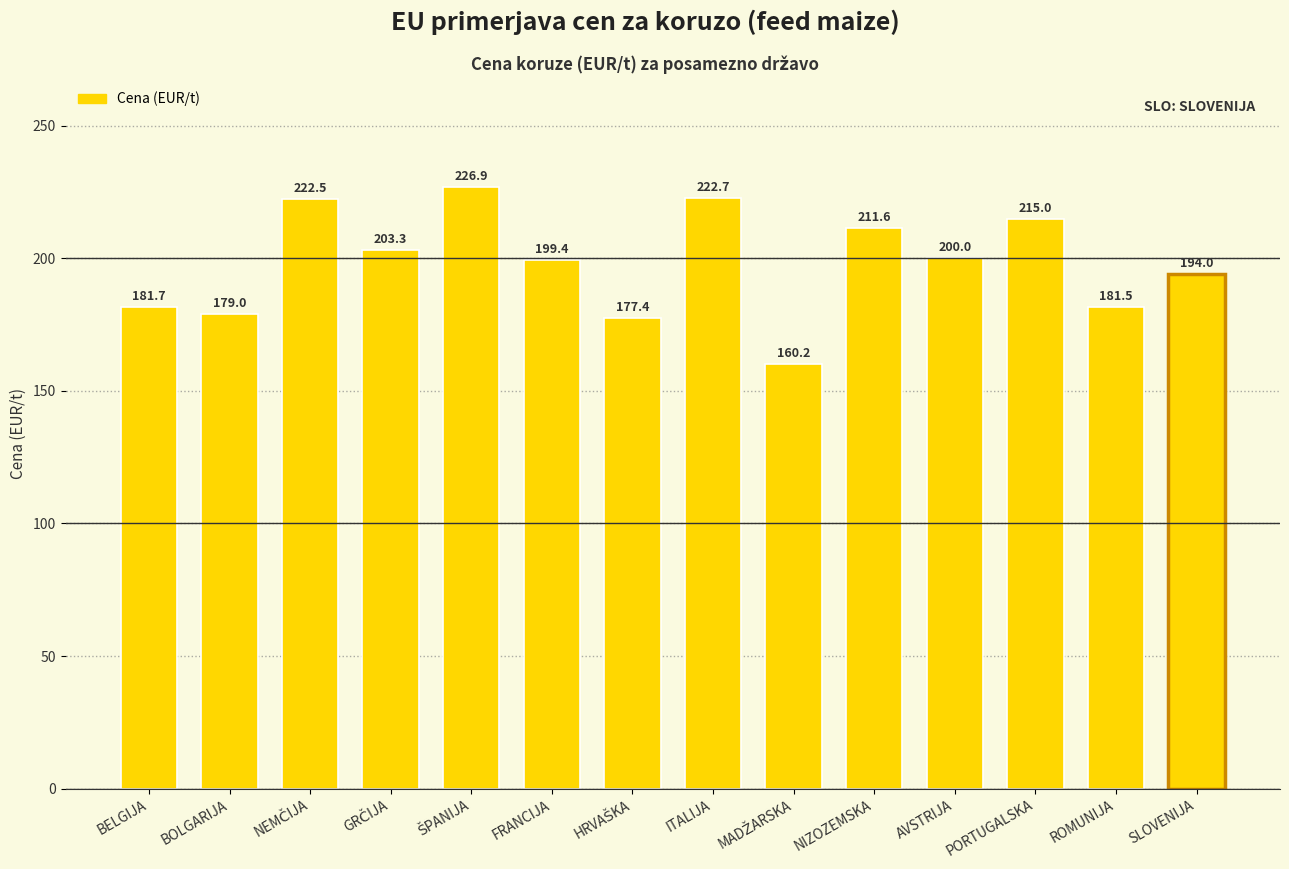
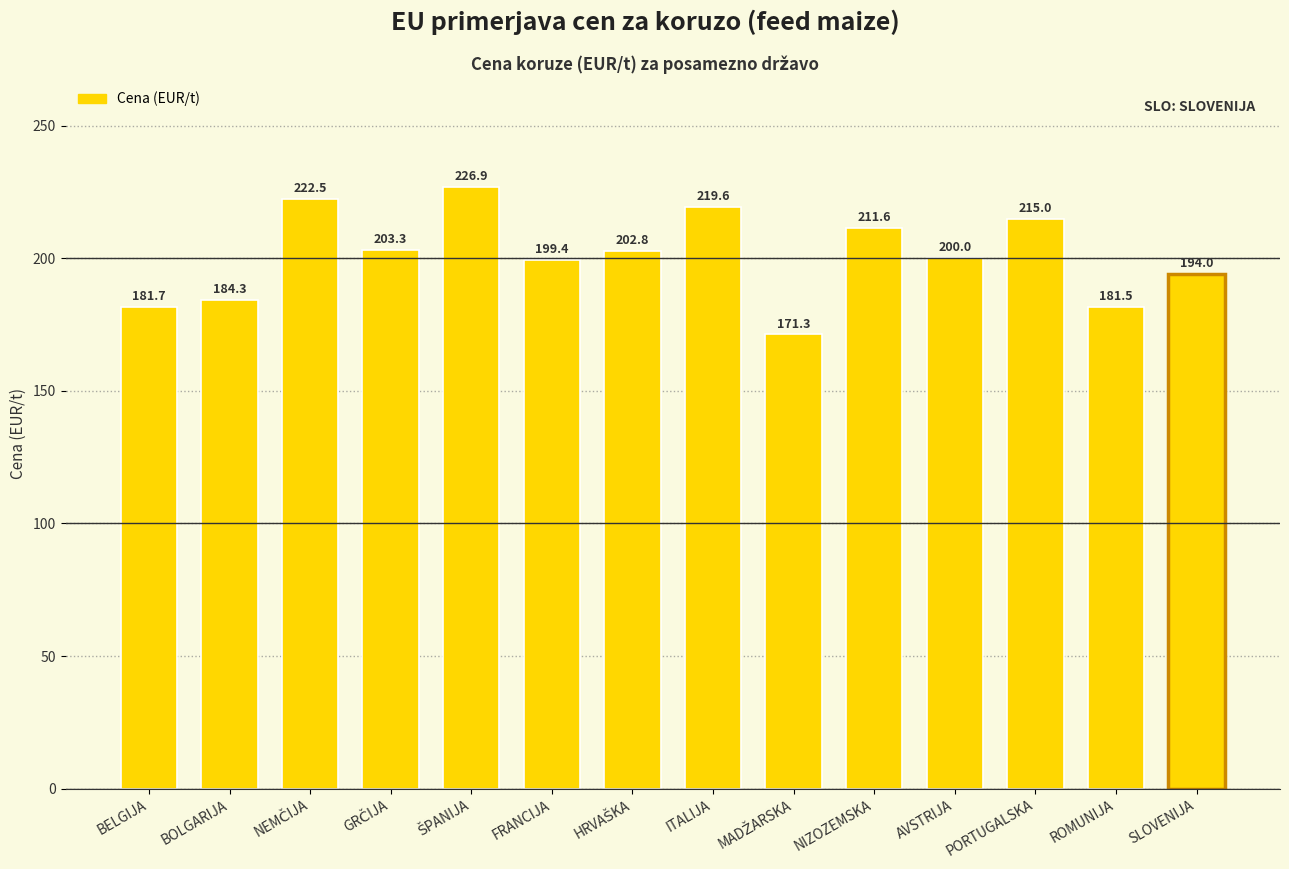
  {
    "BELGIJA": 181.7,
-   "BOLGARIJA": 179.0,
+   "BOLGARIJA": 184.3,
    "NEMČIJA": 222.5,
    "GRČIJA": 203.3,
    "ŠPANIJA": 226.9,
    "FRANCIJA": 199.4,
-   "HRVAŠKA": 177.4,
-   "ITALIJA": 222.7,
-   "MADŽARSKA": 160.2,
+   "HRVAŠKA": 202.8,
+   "ITALIJA": 219.6,
+   "MADŽARSKA": 171.3,
    "NIZOZEMSKA": 211.6,
    "AVSTRIJA": 200.0,
    "PORTUGALSKA": 215.0,
    "ROMUNIJA": 181.5,
    "SLOVENIJA": 194.0
  }
